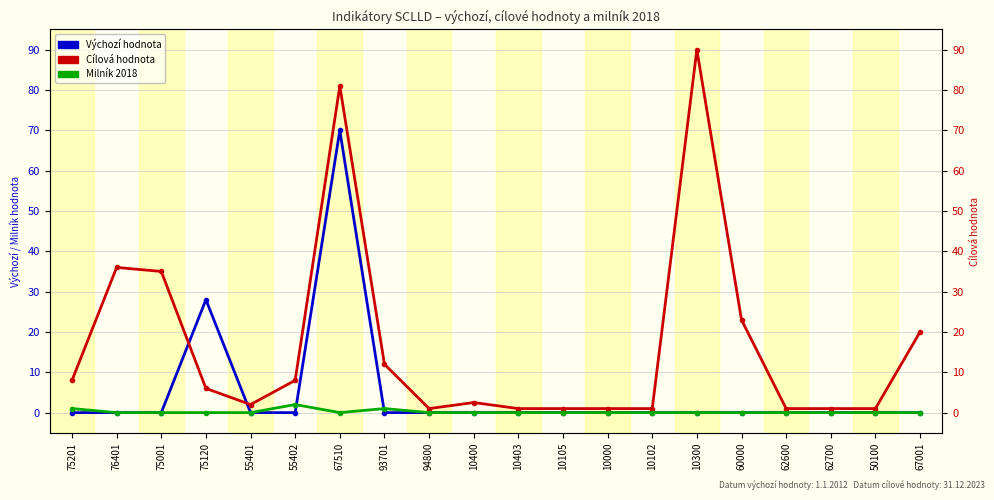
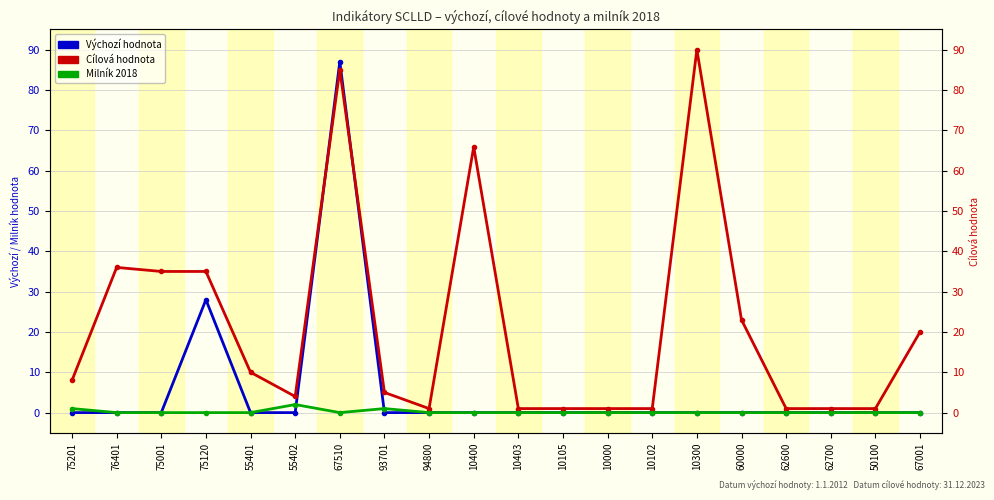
  {
    "Výchozí hodnota": {
      "75201": 0,
      "75120": 28,
      "55402": 0,
-     "67510": 70,
+     "67510": 87,
      "93701": 0
    },
    "Cílová hodnota": {
      "75201": 8,
      "76401": 36,
      "75001": 35,
-     "75120": 6,
-     "55401": 2,
-     "55402": 8,
-     "67510": 81,
-     "93701": 12,
+     "75120": 35,
+     "55401": 10,
+     "55402": 4,
+     "67510": 85,
+     "93701": 5,
      "94800": 1,
-     "10400": 3,
+     "10400": 66,
      "10403": 1,
      "10105": 1,
      "10000": 1,
      "10102": 1,
      "10300": 90,
      "60000": 23,
      "62600": 1,
      "62700": 1,
      "50100": 1,
      "67001": 20
    },
    "Milník 2018": {
      "75201": 1,
      "75120": 0,
      "55402": 2,
      "67510": 0,
      "93701": 1
    }
  }
